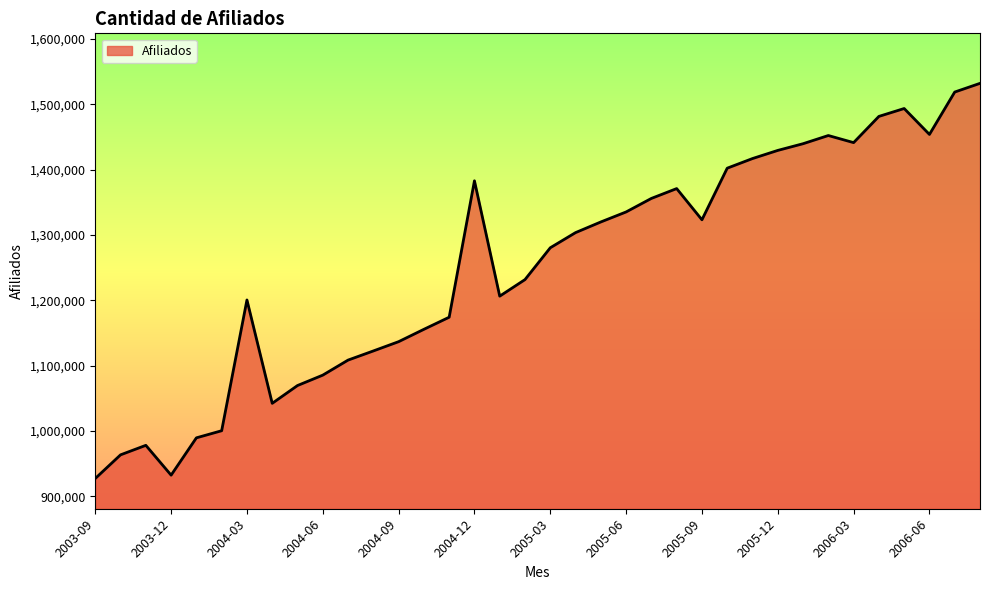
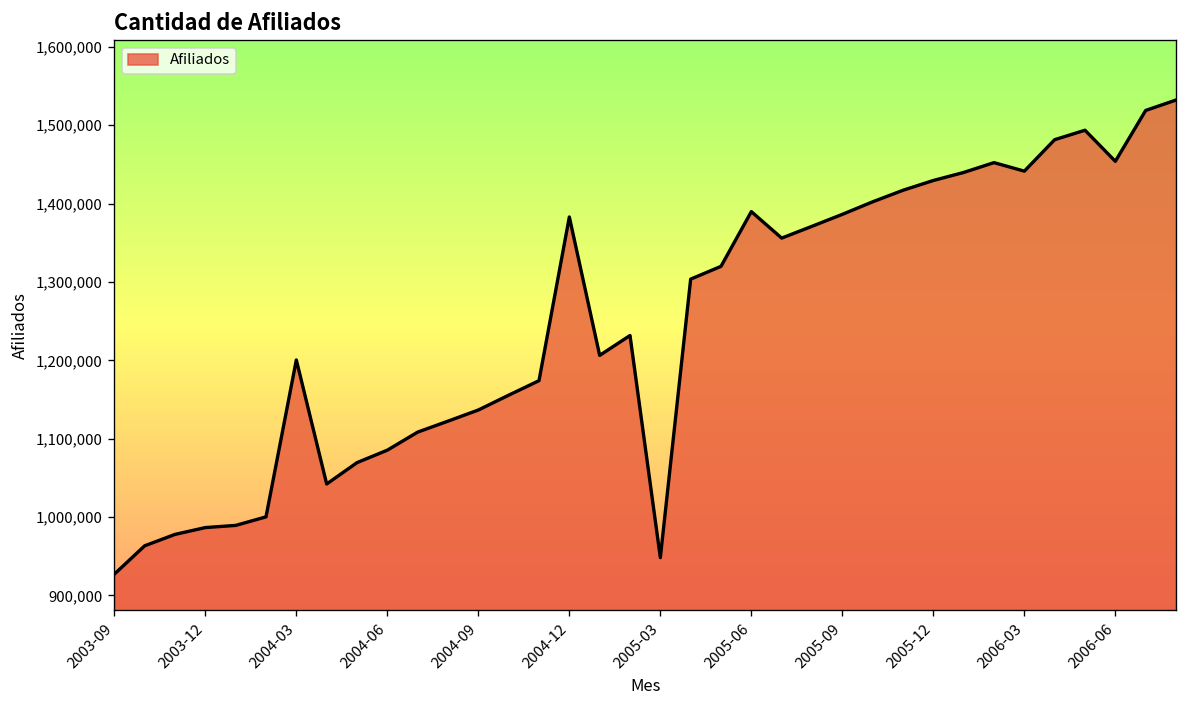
  {
    "2003-09": "930,000",
-   "2003-12": "930,000",
+   "2003-12": "990,000",
    "2004-03": "1,200,000",
    "2004-06": "1,090,000",
    "2004-09": "1,140,000",
    "2004-12": "1,380,000",
-   "2005-03": "1,280,000",
-   "2005-06": "1,340,000",
-   "2005-09": "1,320,000",
+   "2005-03": "950,000",
+   "2005-06": "1,390,000",
+   "2005-09": "1,390,000",
    "2005-12": "1,430,000",
    "2006-03": "1,440,000",
    "2006-06": "1,450,000"
  }
